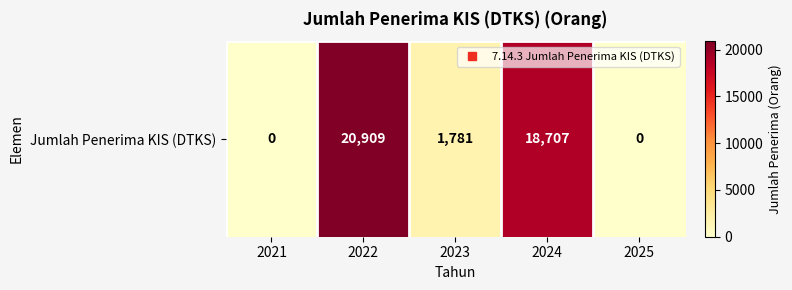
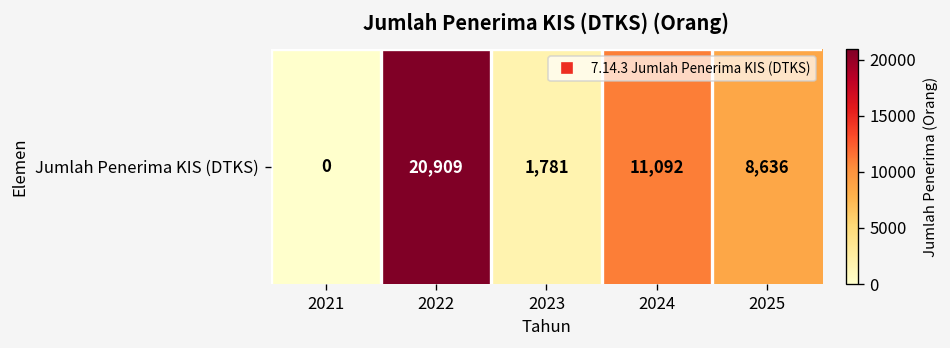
  {
    "Jumlah Penerima KIS (DTKS)": {
      "2021": "0",
      "2022": "20,909",
      "2023": "1,781",
-     "2024": "18,707",
-     "2025": "0"
+     "2024": "11,092",
+     "2025": "8,636"
    }
  }
